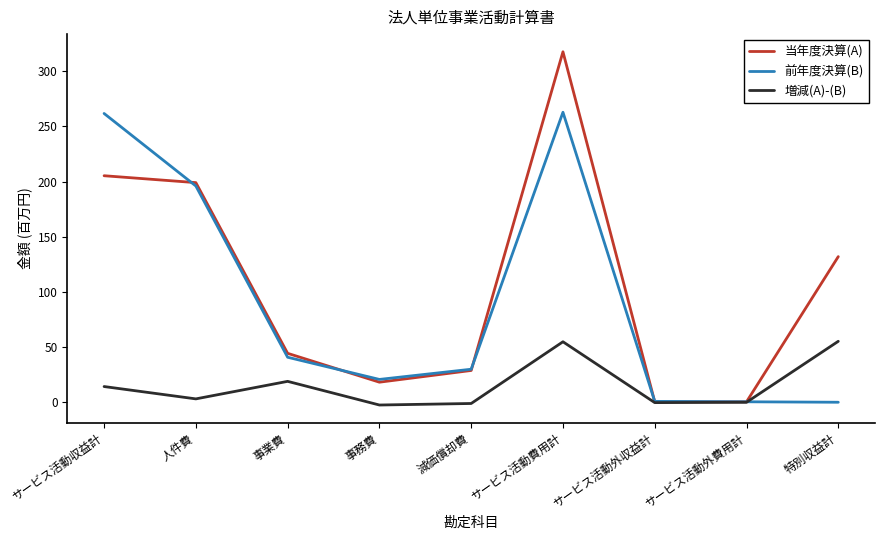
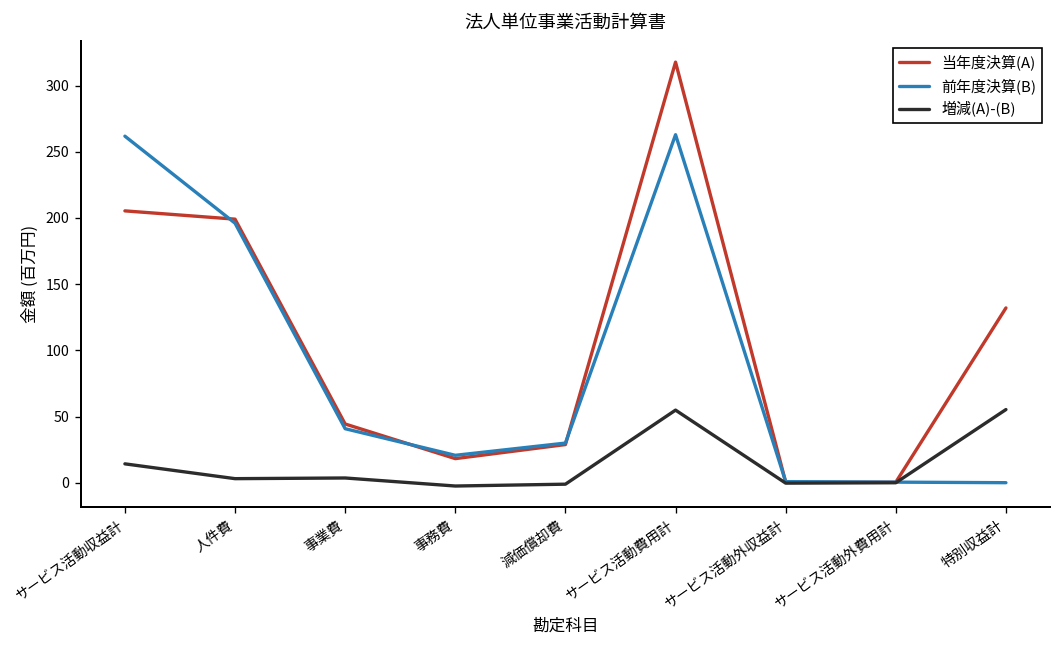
  {
    "当年度決算(A)": {
      "サービス活動収益計": 205,
      "人件費": 199,
      "事業費": 44,
      "事務費": 18,
      "サービス活動費用計": 318,
      "特別収益計": 132
    },
    "前年度決算(B)": {
      "サービス活動収益計": 262,
      "人件費": 196,
      "事業費": 41,
      "事務費": 21,
      "サービス活動費用計": 263,
      "特別収益計": 0
    },
    "増減(A)-(B)": {
      "サービス活動収益計": 14,
      "人件費": 3,
-     "事業費": 19,
+     "事業費": 4,
      "事務費": -3,
      "減価償却費": -1,
      "サービス活動費用計": 55,
      "特別収益計": 55
    }
  }
